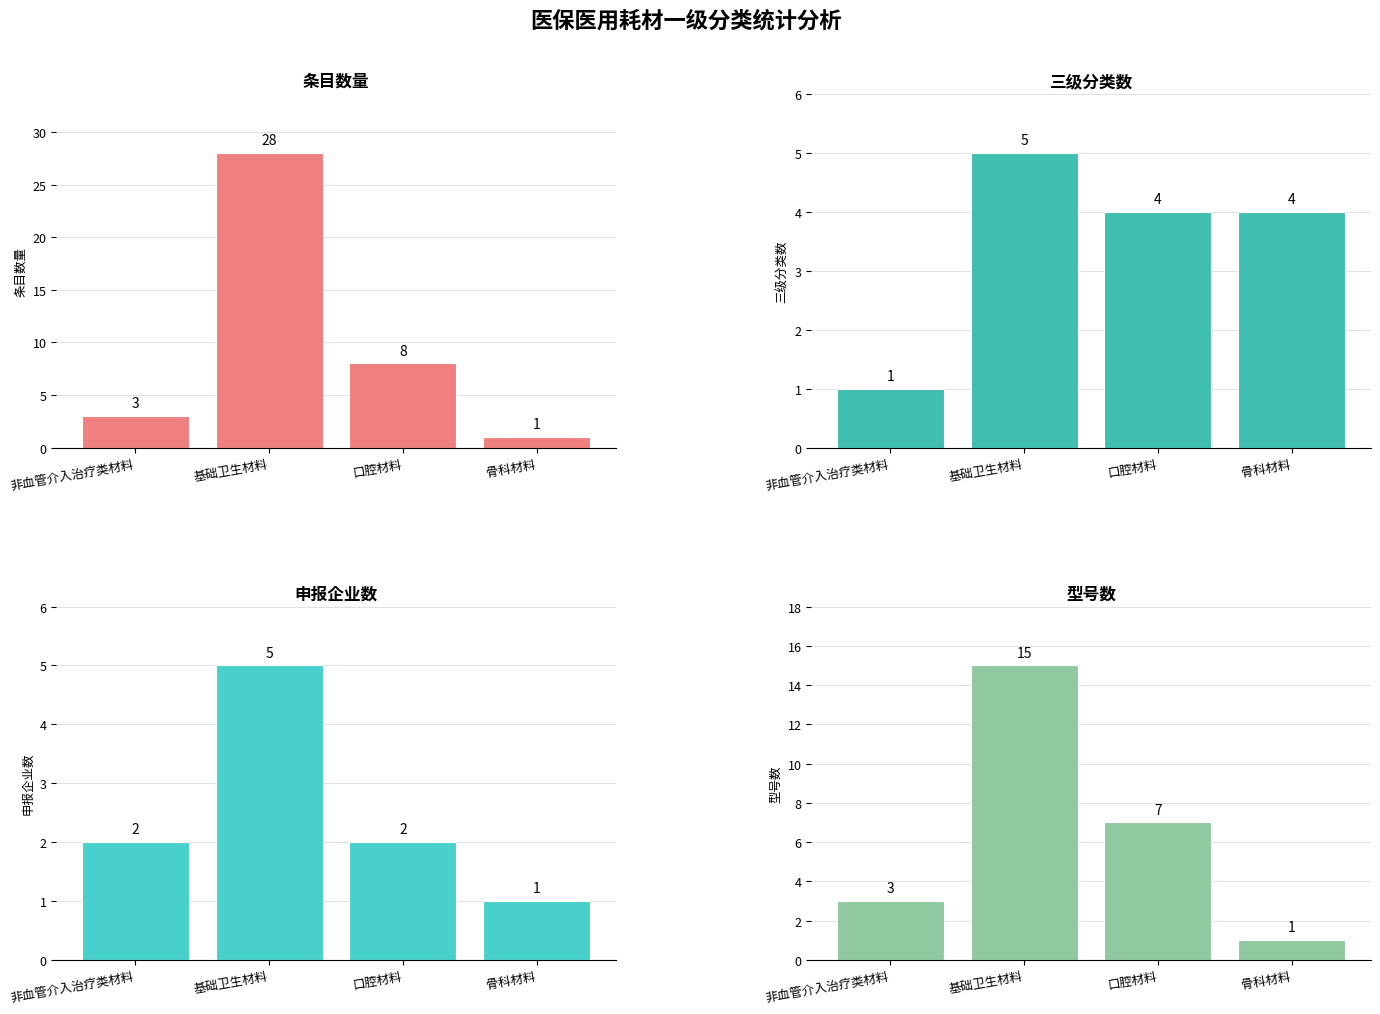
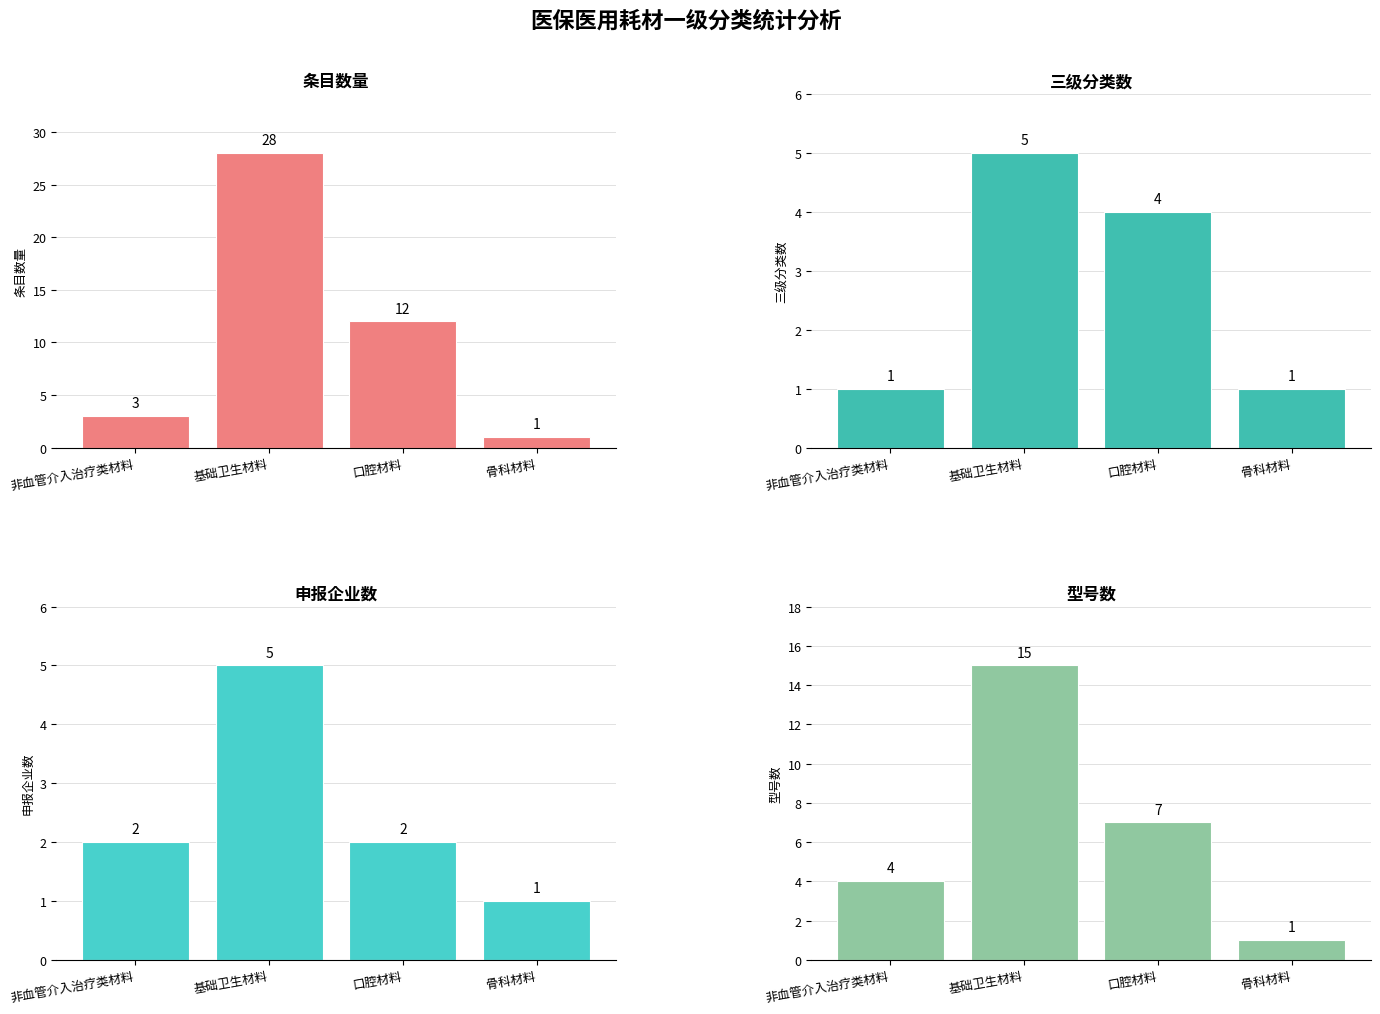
  {
    "条目数量": {
      "非血管介入治疗类材料": 3,
      "基础卫生材料": 28,
-     "口腔材料": 8,
+     "口腔材料": 12,
      "骨科材料": 1
    },
    "三级分类数": {
      "非血管介入治疗类材料": 1,
      "基础卫生材料": 5,
      "口腔材料": 4,
-     "骨科材料": 4
+     "骨科材料": 1
    },
    "申报企业数": {
      "非血管介入治疗类材料": 2,
      "基础卫生材料": 5,
      "口腔材料": 2,
      "骨科材料": 1
    },
    "型号数": {
-     "非血管介入治疗类材料": 3,
+     "非血管介入治疗类材料": 4,
      "基础卫生材料": 15,
      "口腔材料": 7,
      "骨科材料": 1
    }
  }
